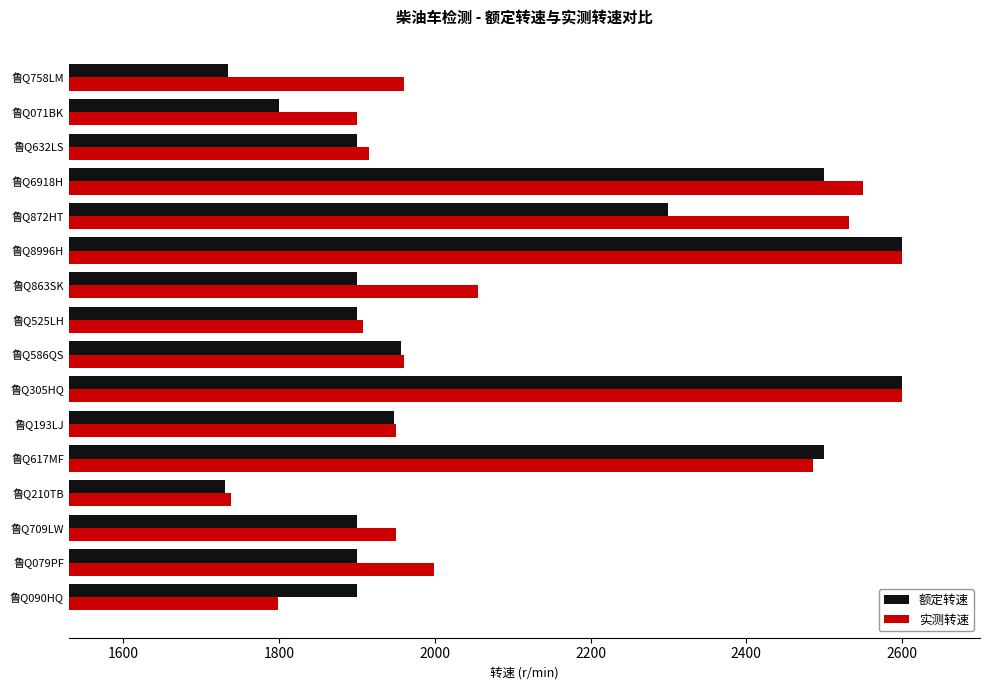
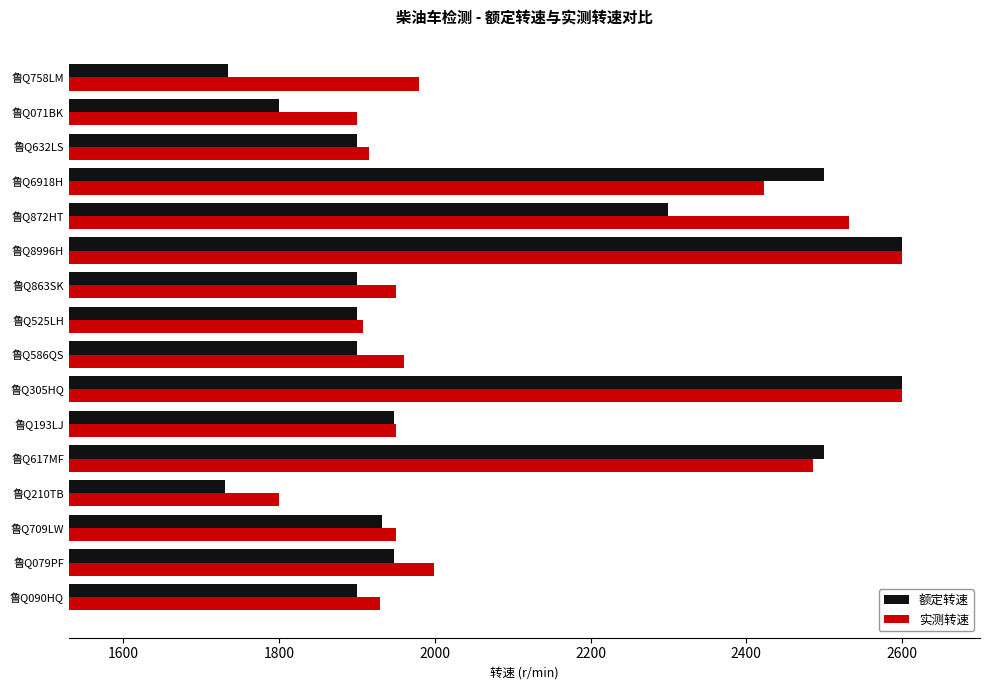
  {
    "额定转速": {
      "鲁Q758LM": 1730,
      "鲁Q071BK": 1800,
      "鲁Q632LS": 1900,
      "鲁Q6918H": 2500,
      "鲁Q872HT": 2300,
      "鲁Q8996H": 2600,
      "鲁Q863SK": 1900,
      "鲁Q525LH": 1900,
-     "鲁Q586QS": 1960,
+     "鲁Q586QS": 1900,
      "鲁Q305HQ": 2600,
      "鲁Q193LJ": 1950,
      "鲁Q617MF": 2500,
      "鲁Q210TB": 1730,
-     "鲁Q709LW": 1900,
-     "鲁Q079PF": 1900,
+     "鲁Q709LW": 1930,
+     "鲁Q079PF": 1950,
      "鲁Q090HQ": 1900
    },
    "实测转速": {
-     "鲁Q758LM": 1960,
+     "鲁Q758LM": 1980,
      "鲁Q071BK": 1900,
      "鲁Q632LS": 1920,
-     "鲁Q6918H": 2550,
+     "鲁Q6918H": 2420,
      "鲁Q872HT": 2530,
      "鲁Q8996H": 2600,
-     "鲁Q863SK": 2060,
+     "鲁Q863SK": 1950,
      "鲁Q525LH": 1910,
      "鲁Q586QS": 1960,
      "鲁Q305HQ": 2600,
      "鲁Q193LJ": 1950,
      "鲁Q617MF": 2490,
-     "鲁Q210TB": 1740,
+     "鲁Q210TB": 1800,
      "鲁Q709LW": 1950,
      "鲁Q079PF": 2000,
-     "鲁Q090HQ": 1800
+     "鲁Q090HQ": 1930
    }
  }
